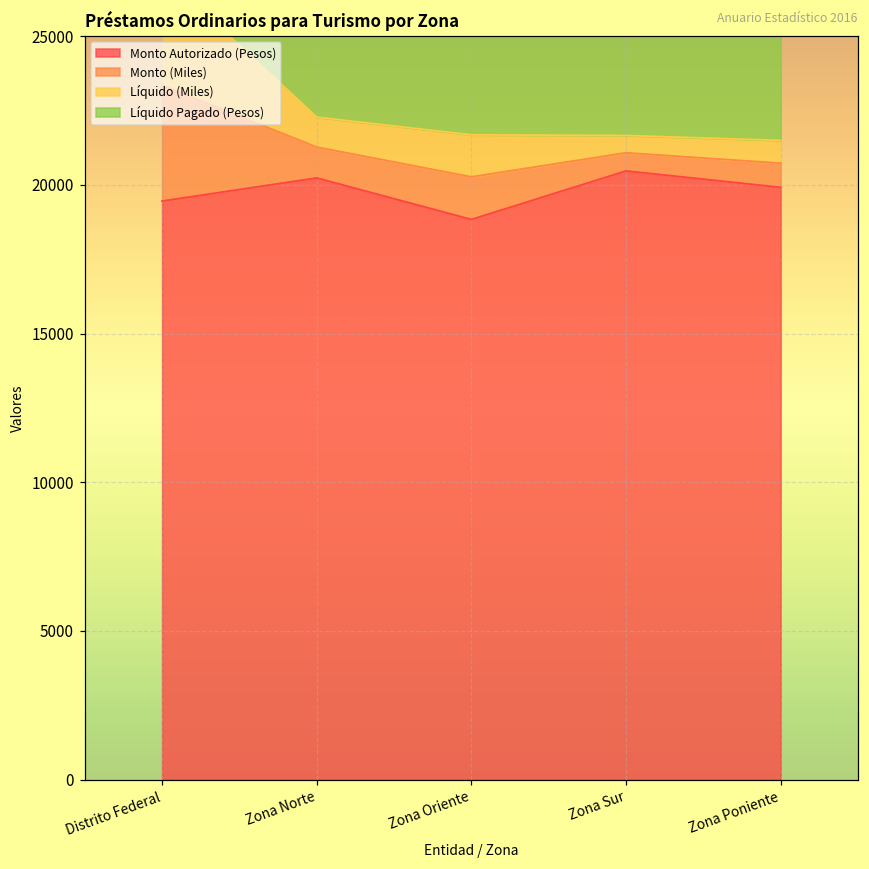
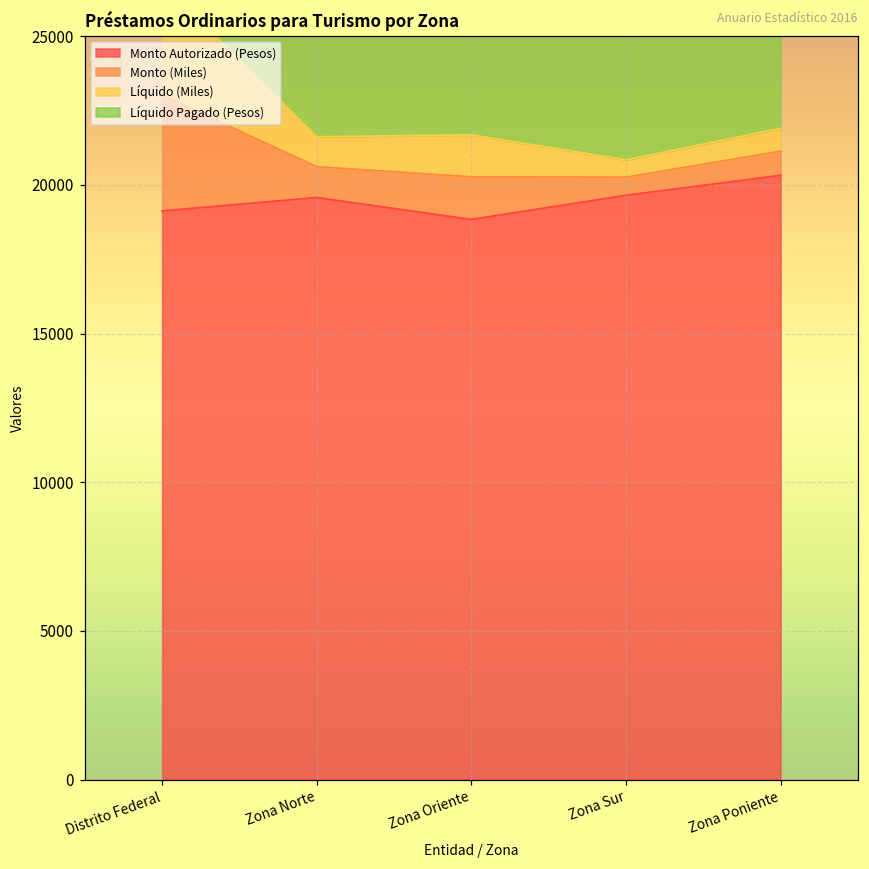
  {
    "Monto Autorizado (Pesos)": {
-     "Distrito Federal": 19500,
-     "Zona Norte": 20200,
+     "Distrito Federal": 19100,
+     "Zona Norte": 19600,
      "Zona Oriente": 18800,
-     "Zona Sur": 20500,
-     "Zona Poniente": 19900
+     "Zona Sur": 19600,
+     "Zona Poniente": 20300
    },
    "Monto (Miles)": {
      "Zona Norte": 1000,
      "Zona Oriente": 1400,
      "Zona Sur": 600,
      "Zona Poniente": 800
    },
    "Líquido (Miles)": {
      "Zona Norte": 1000,
      "Zona Oriente": 1400,
      "Zona Sur": 600,
      "Zona Poniente": 800
    }
  }
